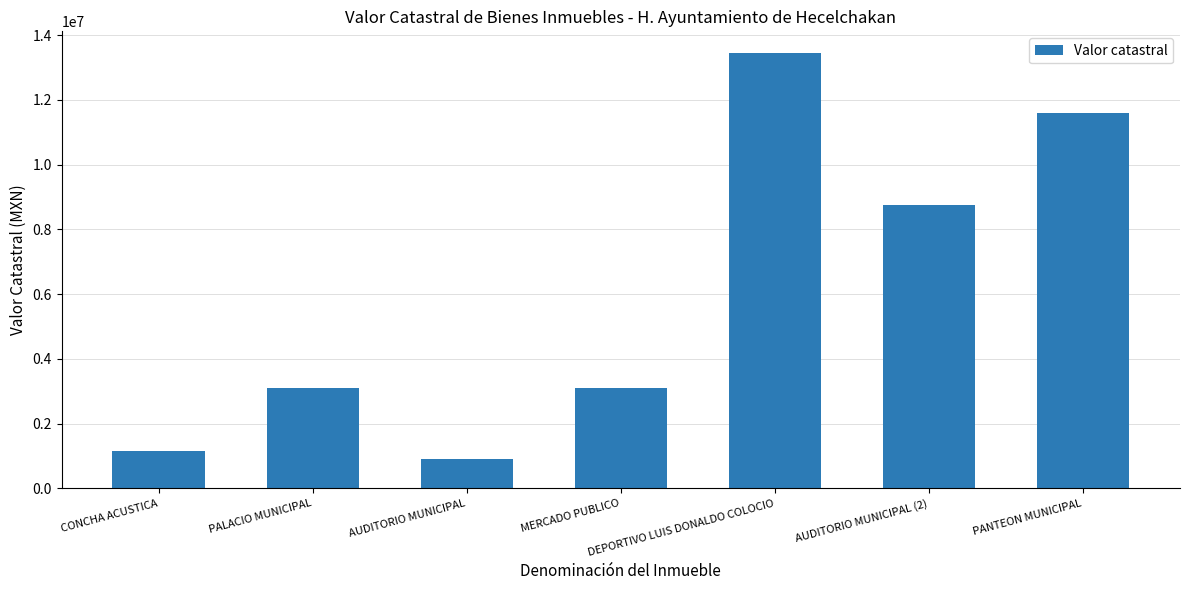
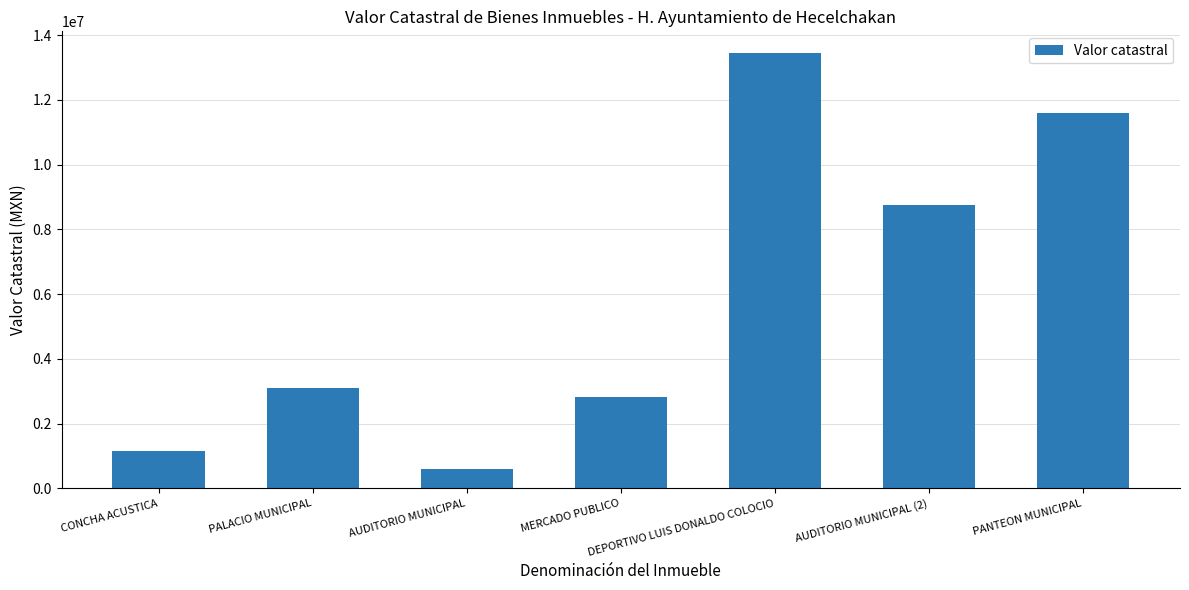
  {
    "CONCHA ACUSTICA": 1200000,
    "PALACIO MUNICIPAL": 3100000,
-   "AUDITORIO MUNICIPAL": 900000,
-   "MERCADO PUBLICO": 3100000,
+   "AUDITORIO MUNICIPAL": 600000,
+   "MERCADO PUBLICO": 2800000,
    "DEPORTIVO LUIS DONALDO COLOCIO": 13400000,
    "AUDITORIO MUNICIPAL (2)": 8800000,
    "PANTEON MUNICIPAL": 11600000
  }
